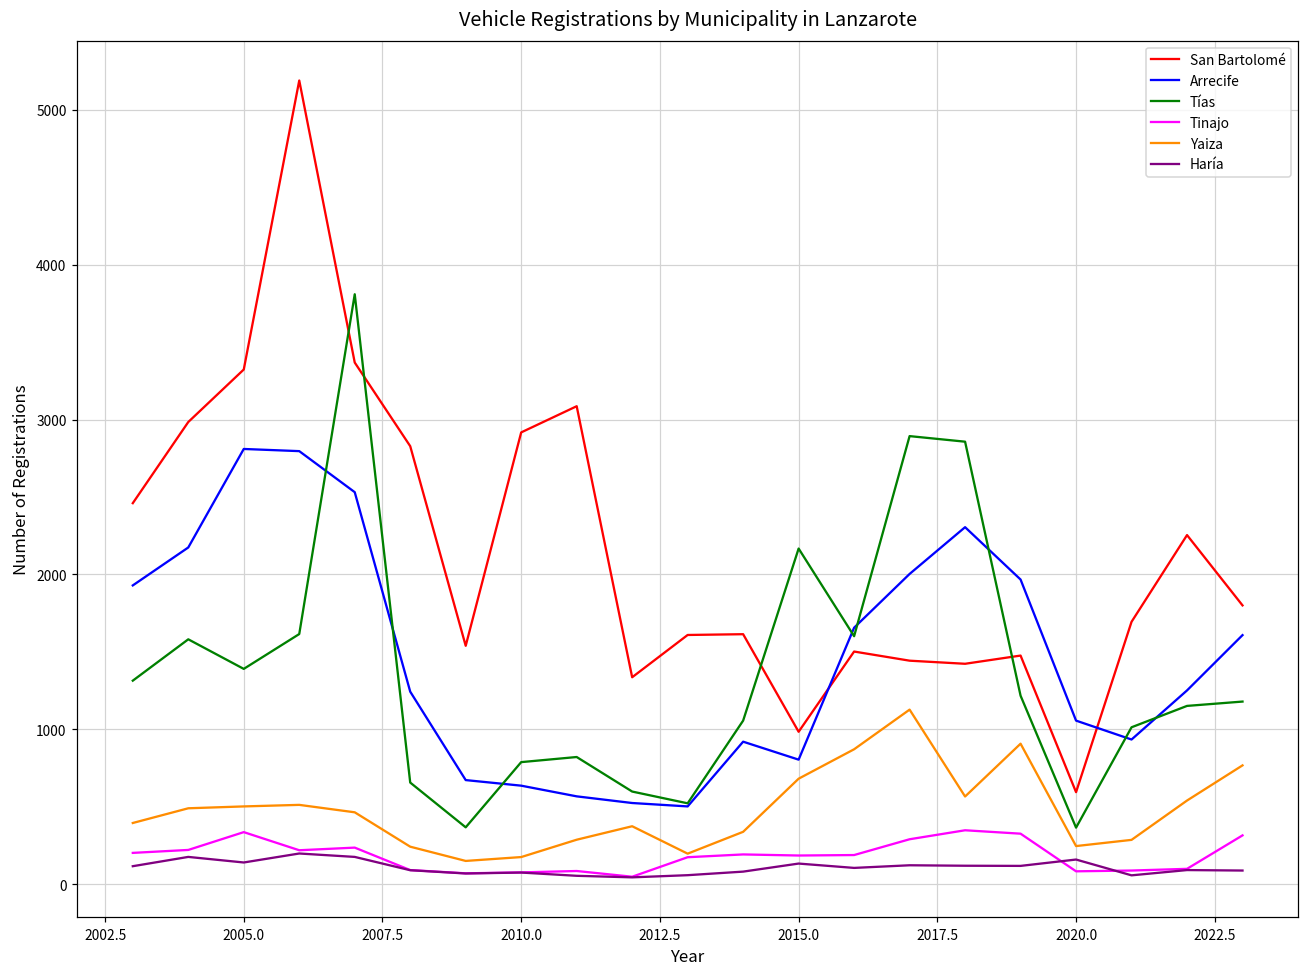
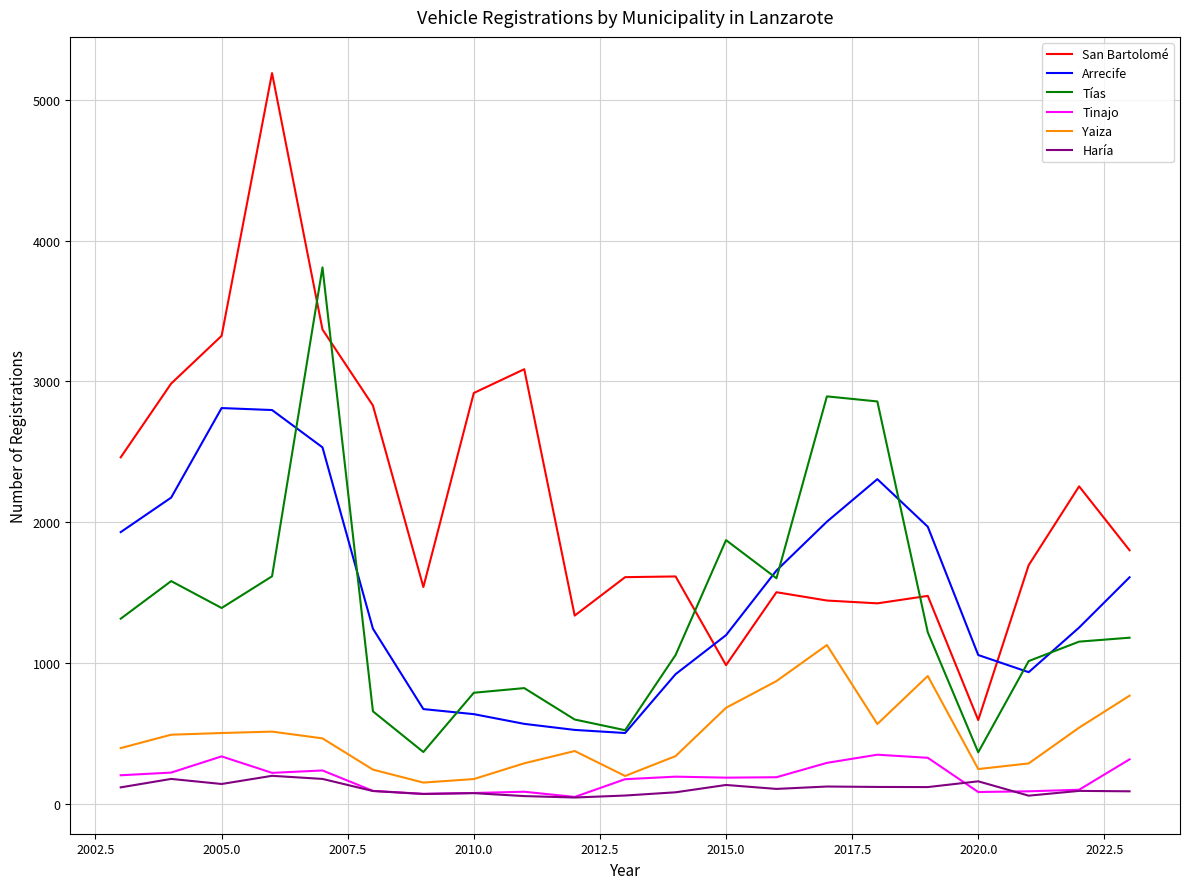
  {
    "San Bartolomé": {
      "2005.0": 3320,
      "2010.0": 2920,
      "2015.0": 980,
      "2020.0": 590
    },
    "Arrecife": {
      "2005.0": 2810,
      "2010.0": 640,
-     "2015.0": 800,
+     "2015.0": 1200,
      "2020.0": 1060
    },
    "Tías": {
      "2005.0": 1390,
      "2010.0": 790,
-     "2015.0": 2170,
+     "2015.0": 1870,
      "2020.0": 370
    },
    "Tinajo": {
      "2005.0": 340,
      "2015.0": 190,
      "2020.0": 80
    },
    "Yaiza": {
      "2005.0": 500,
      "2010.0": 180,
      "2015.0": 680,
      "2020.0": 250
    },
    "Haría": {
      "2005.0": 140,
      "2015.0": 130,
      "2020.0": 160
    }
  }
